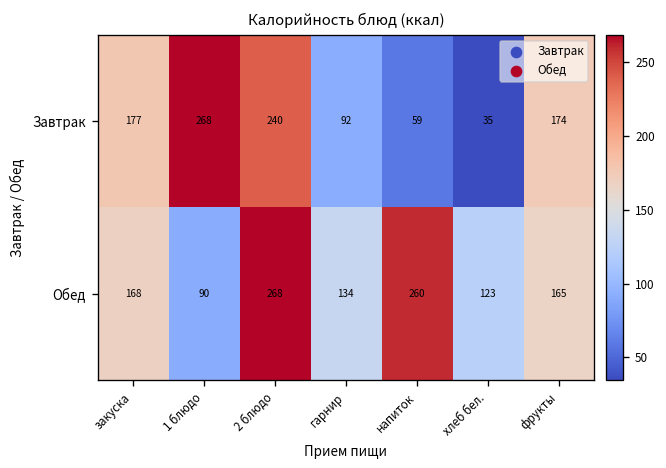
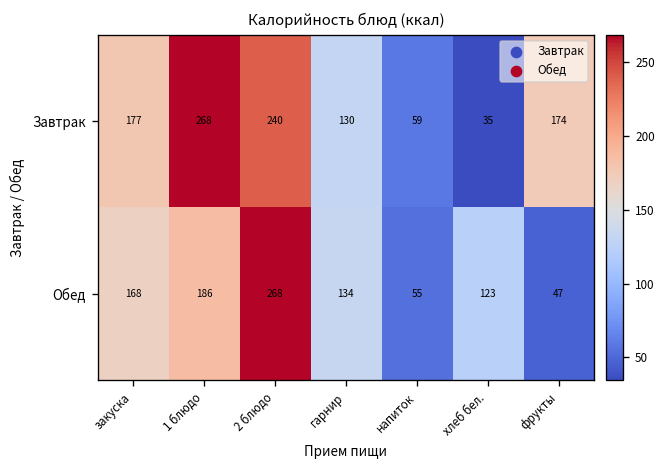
  {
    "Завтрак": {
      "закуска": 177,
      "1 блюдо": 268,
      "2 блюдо": 240,
-     "гарнир": 92,
+     "гарнир": 130,
      "напиток": 59,
      "хлеб бел.": 35,
      "фрукты": 174
    },
    "Обед": {
      "закуска": 168,
-     "1 блюдо": 90,
+     "1 блюдо": 186,
      "2 блюдо": 268,
      "гарнир": 134,
-     "напиток": 260,
+     "напиток": 55,
      "хлеб бел.": 123,
-     "фрукты": 165
+     "фрукты": 47
    }
  }
